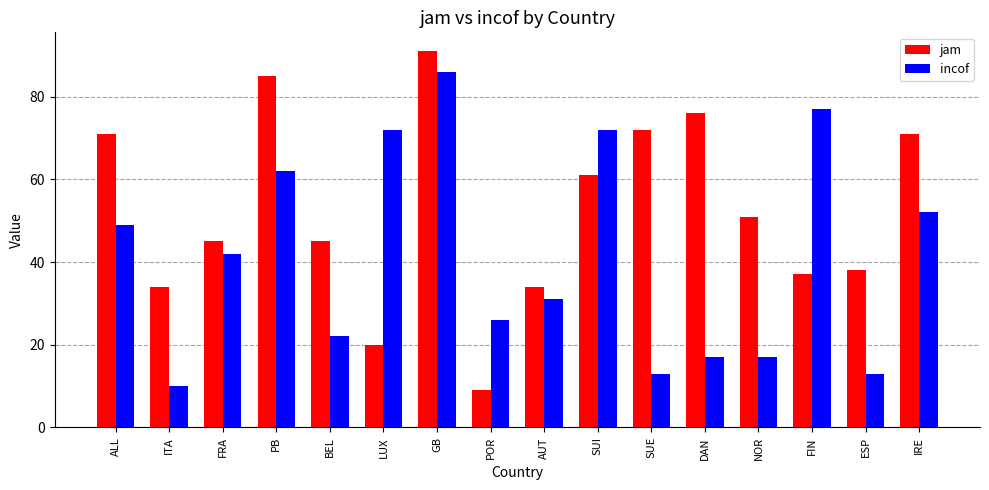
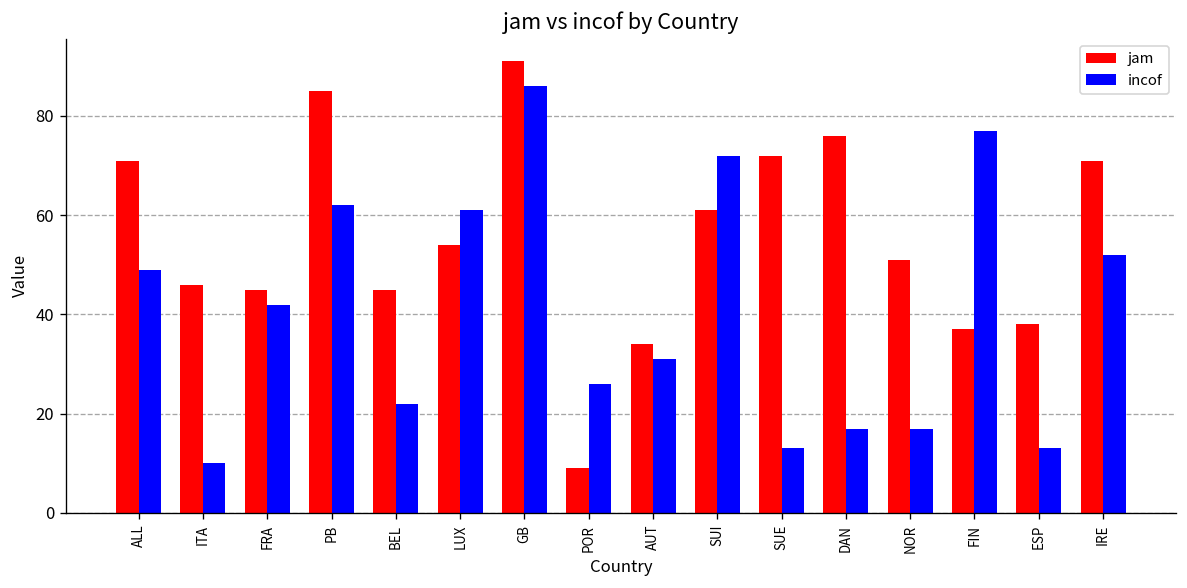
  {
    "jam": {
      "ALL": 71,
-     "ITA": 34,
+     "ITA": 46,
      "FRA": 45,
      "PB": 85,
      "BEL": 45,
-     "LUX": 20,
+     "LUX": 54,
      "GB": 91,
      "POR": 9,
      "AUT": 34,
      "SUI": 61,
      "SUE": 72,
      "DAN": 76,
      "NOR": 51,
      "FIN": 37,
      "ESP": 38,
      "IRE": 71
    },
    "incof": {
      "ALL": 49,
      "ITA": 10,
      "FRA": 42,
      "PB": 62,
      "BEL": 22,
-     "LUX": 72,
+     "LUX": 61,
      "GB": 86,
      "POR": 26,
      "AUT": 31,
      "SUI": 72,
      "SUE": 13,
      "DAN": 17,
      "NOR": 17,
      "FIN": 77,
      "ESP": 13,
      "IRE": 52
    }
  }
